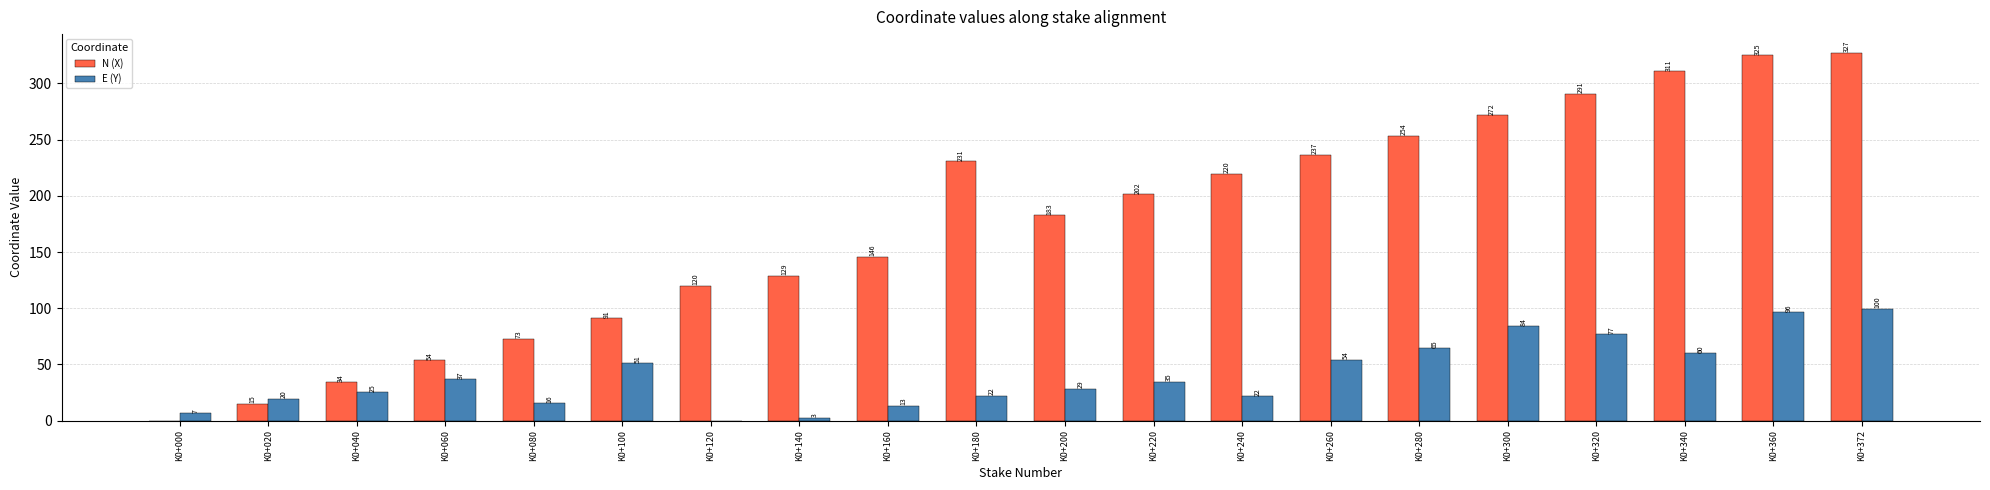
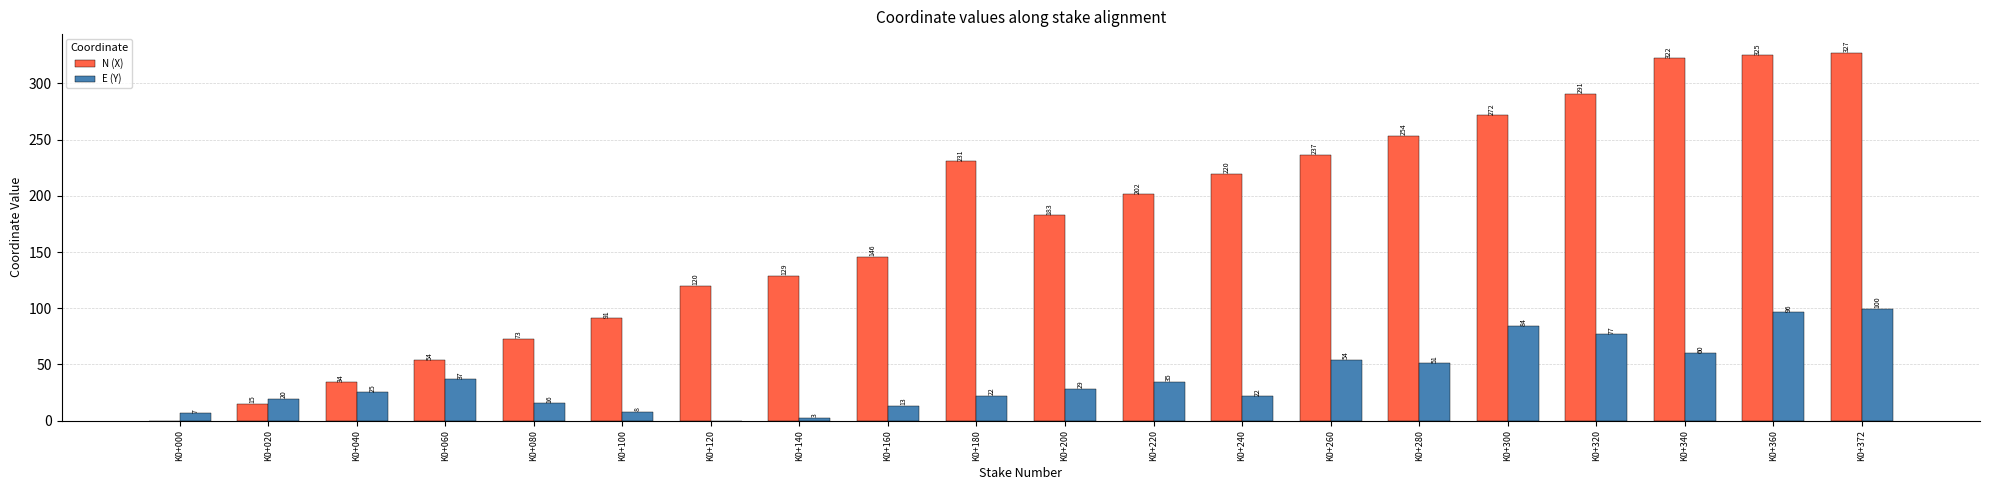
  {
    "N (X)": {
      "K0+020": 15,
      "K0+040": 34,
      "K0+060": 54,
      "K0+080": 73,
      "K0+100": 91,
      "K0+120": 120,
      "K0+140": 129,
      "K0+160": 146,
      "K0+180": 231,
      "K0+200": 183,
      "K0+220": 202,
      "K0+240": 220,
      "K0+260": 237,
      "K0+280": 254,
      "K0+300": 272,
      "K0+320": 291,
-     "K0+340": 311,
+     "K0+340": 322,
      "K0+360": 325,
      "K0+372": 327
    },
    "E (Y)": {
      "K0+000": 7,
      "K0+020": 20,
      "K0+040": 25,
      "K0+060": 37,
      "K0+080": 16,
-     "K0+100": 51,
+     "K0+100": 8,
      "K0+140": 3,
      "K0+160": 13,
      "K0+180": 22,
      "K0+200": 29,
      "K0+220": 35,
      "K0+240": 22,
      "K0+260": 54,
-     "K0+280": 65,
+     "K0+280": 51,
      "K0+300": 84,
      "K0+320": 77,
      "K0+340": 60,
      "K0+360": 96,
      "K0+372": 100
    }
  }
